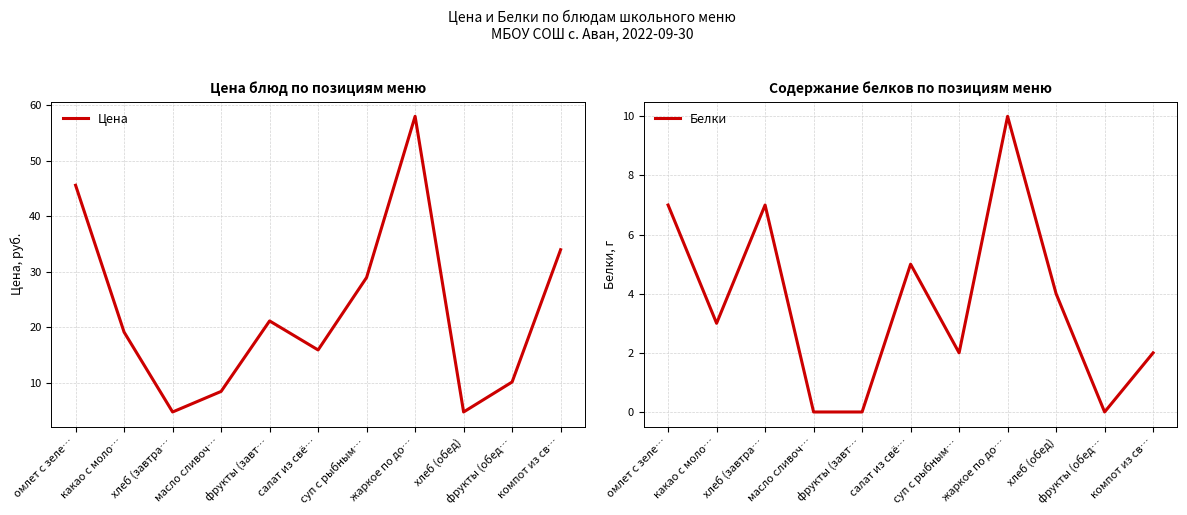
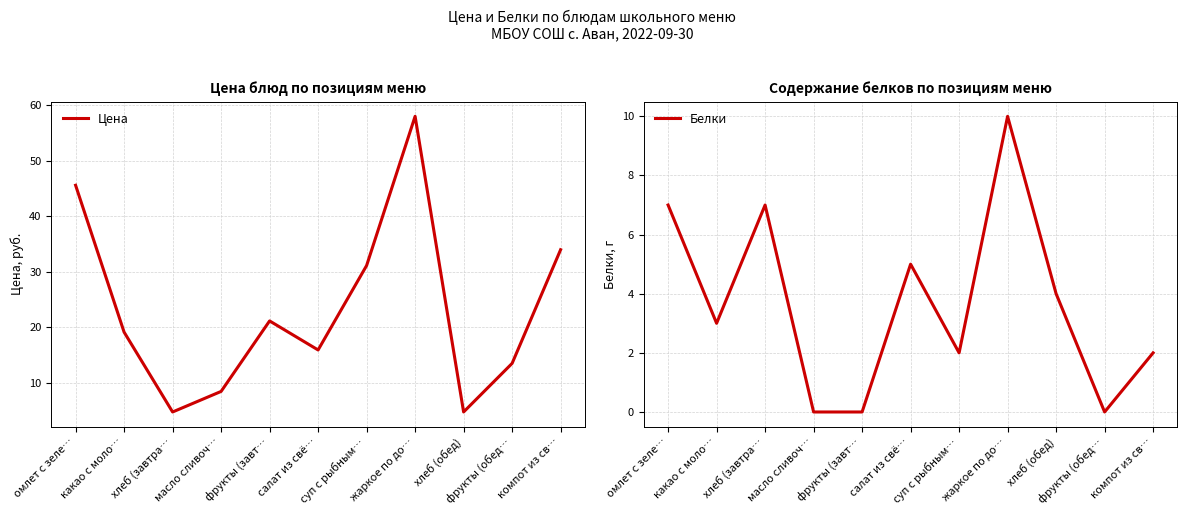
  {
    "Цена блюд по позициям меню": {
      "омлет с зеле…": 46,
      "какао с моло…": 19,
      "хлеб (завтра…": 5,
      "масло сливоч…": 8,
      "фрукты (завт…": 21,
      "салат из свё…": 16,
-     "суп с рыбным…": 29,
+     "суп с рыбным…": 31,
      "жаркое по до…": 58,
      "хлеб (обед)": 5,
-     "фрукты (обед…": 10,
+     "фрукты (обед…": 13,
      "компот из св…": 34
    },
    "Содержание белков по позициям меню": {
      "омлет с зеле…": 7.0,
      "какао с моло…": 3.0,
      "хлеб (завтра…": 7.0,
      "масло сливоч…": 0.0,
      "фрукты (завт…": 0.0,
      "салат из свё…": 5.0,
      "суп с рыбным…": 2.0,
      "жаркое по до…": 10.0,
      "хлеб (обед)": 4.0,
      "фрукты (обед…": 0.0,
      "компот из св…": 2.0
    }
  }
